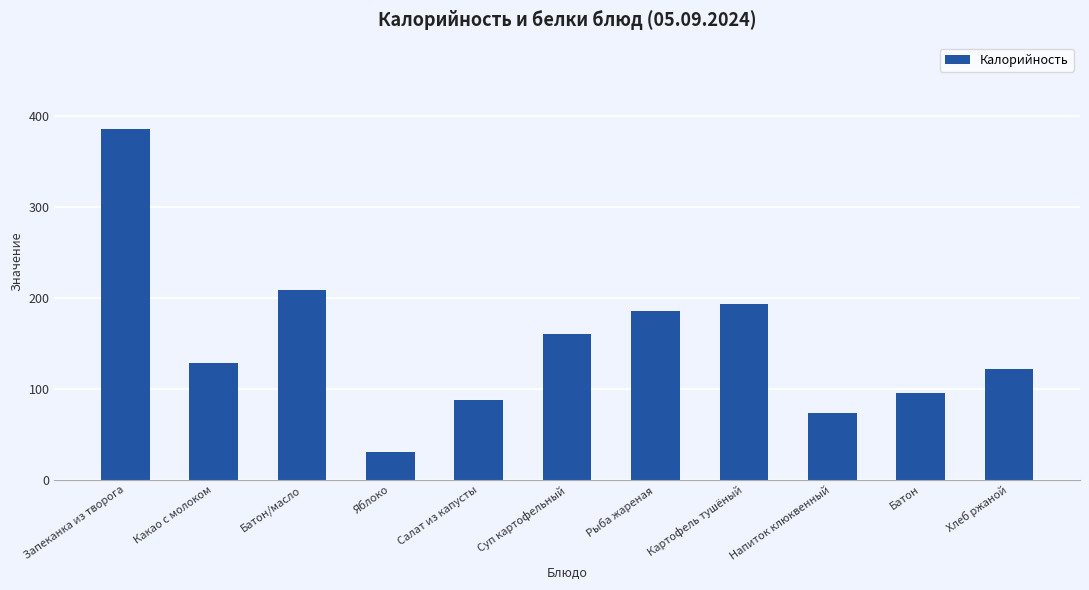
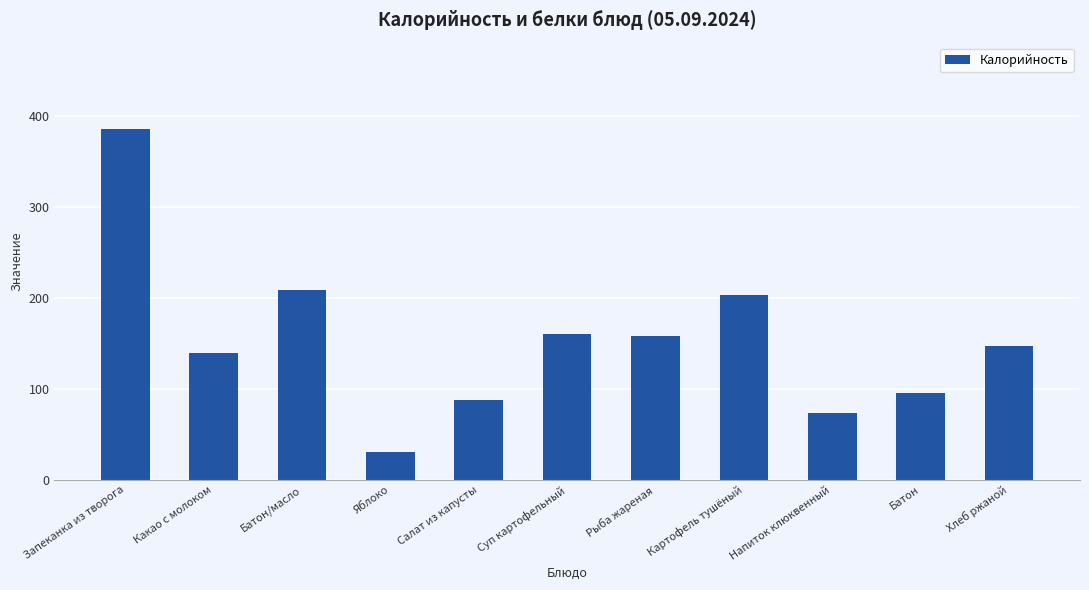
  {
    "Запеканка из творога": 390,
-   "Какао с молоком": 130,
+   "Какао с молоком": 140,
    "Батон/масло": 210,
    "Яблоко": 30,
    "Салат из капусты": 90,
    "Суп картофельный": 160,
-   "Рыба жареная": 190,
-   "Картофель тушёный": 190,
+   "Рыба жареная": 160,
+   "Картофель тушёный": 200,
    "Напиток клюквенный": 70,
    "Батон": 100,
-   "Хлеб ржаной": 120
+   "Хлеб ржаной": 150
  }
